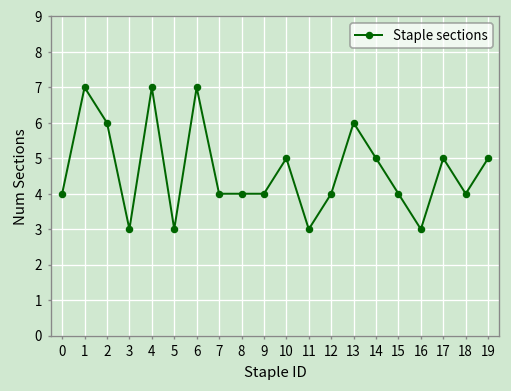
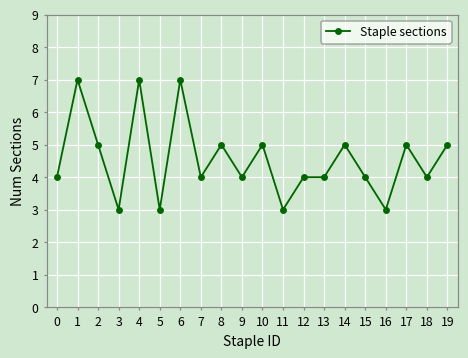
  {
    "0": 4,
    "1": 7,
-   "2": 6,
+   "2": 5,
    "3": 3,
    "4": 7,
    "5": 3,
    "6": 7,
    "7": 4,
-   "8": 4,
+   "8": 5,
    "9": 4,
    "10": 5,
    "11": 3,
    "12": 4,
-   "13": 6,
+   "13": 4,
    "14": 5,
    "15": 4,
    "16": 3,
    "17": 5,
    "18": 4,
    "19": 5
  }
